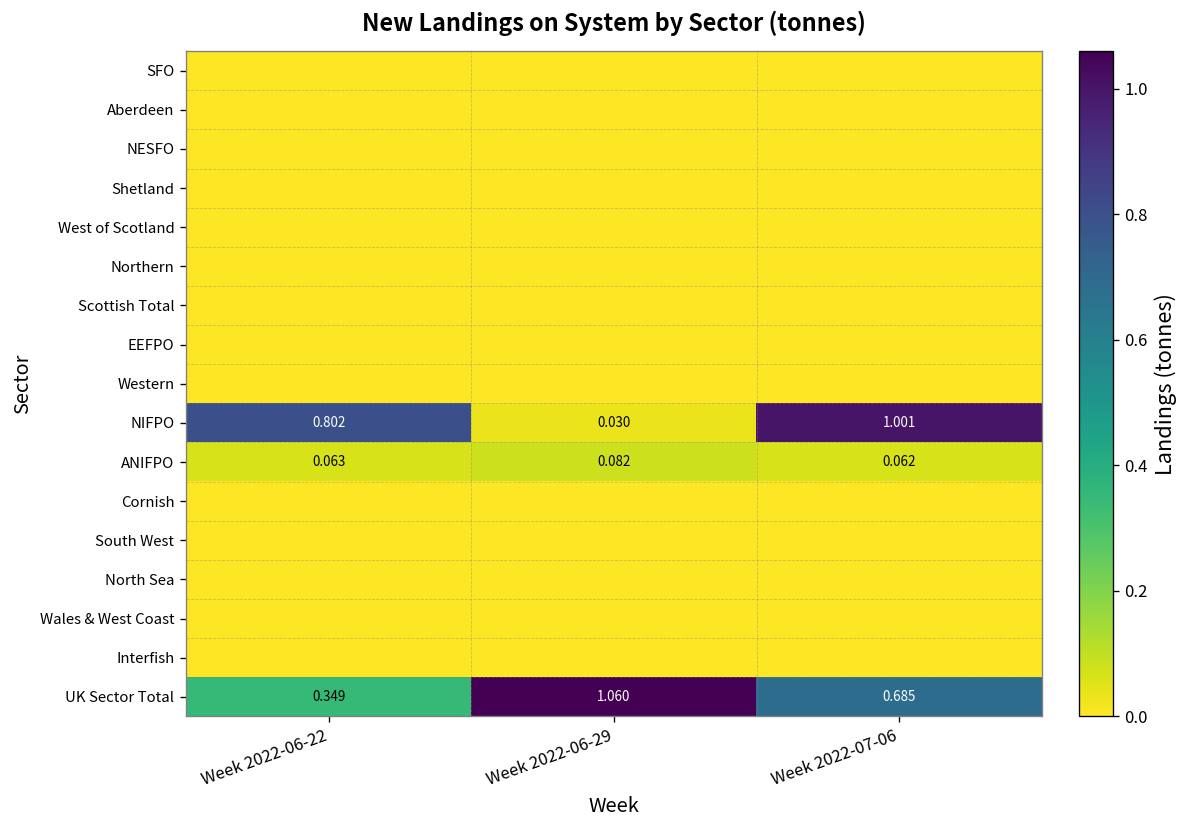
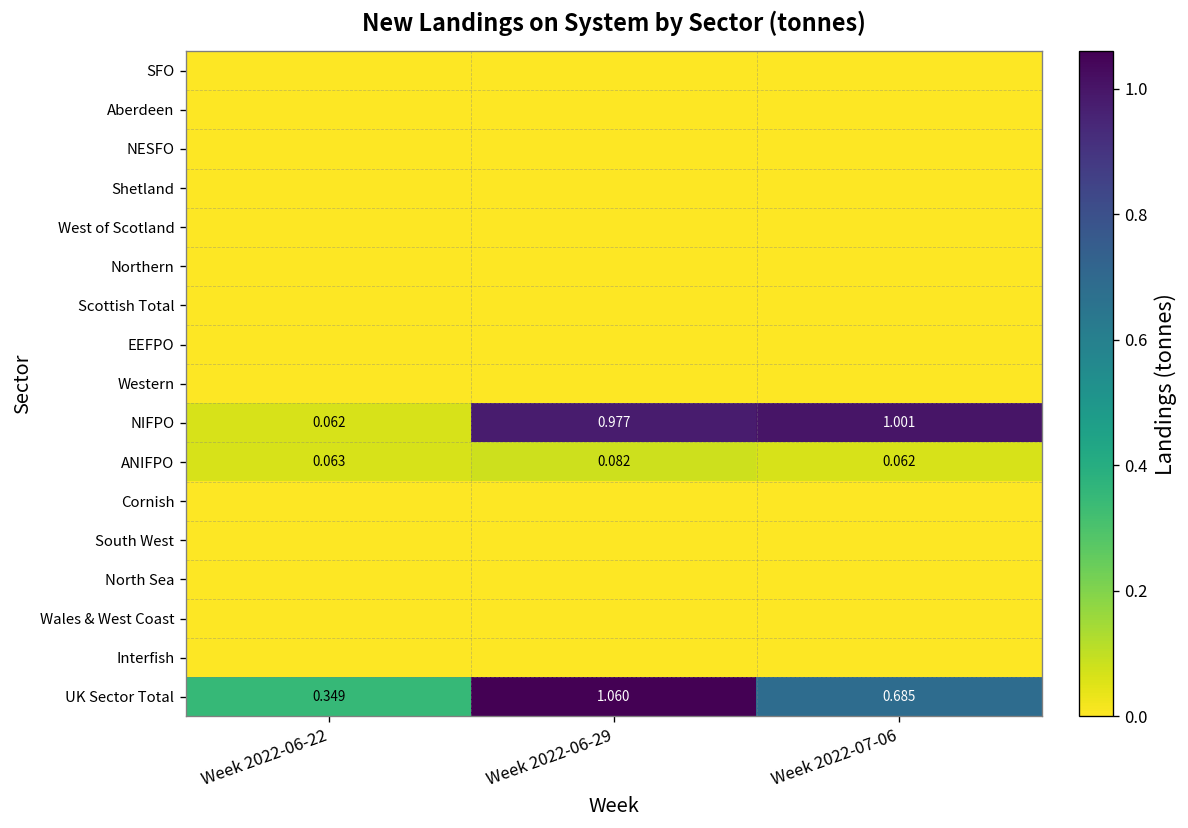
  {
    "NIFPO": {
-     "Week 2022-06-22": 0.802,
-     "Week 2022-06-29": 0.030,
+     "Week 2022-06-22": 0.062,
+     "Week 2022-06-29": 0.977,
      "Week 2022-07-06": 1.001
    },
    "ANIFPO": {
      "Week 2022-06-22": 0.063,
      "Week 2022-06-29": 0.082,
      "Week 2022-07-06": 0.062
    },
    "UK Sector Total": {
      "Week 2022-06-22": 0.349,
      "Week 2022-06-29": 1.060,
      "Week 2022-07-06": 0.685
    }
  }
